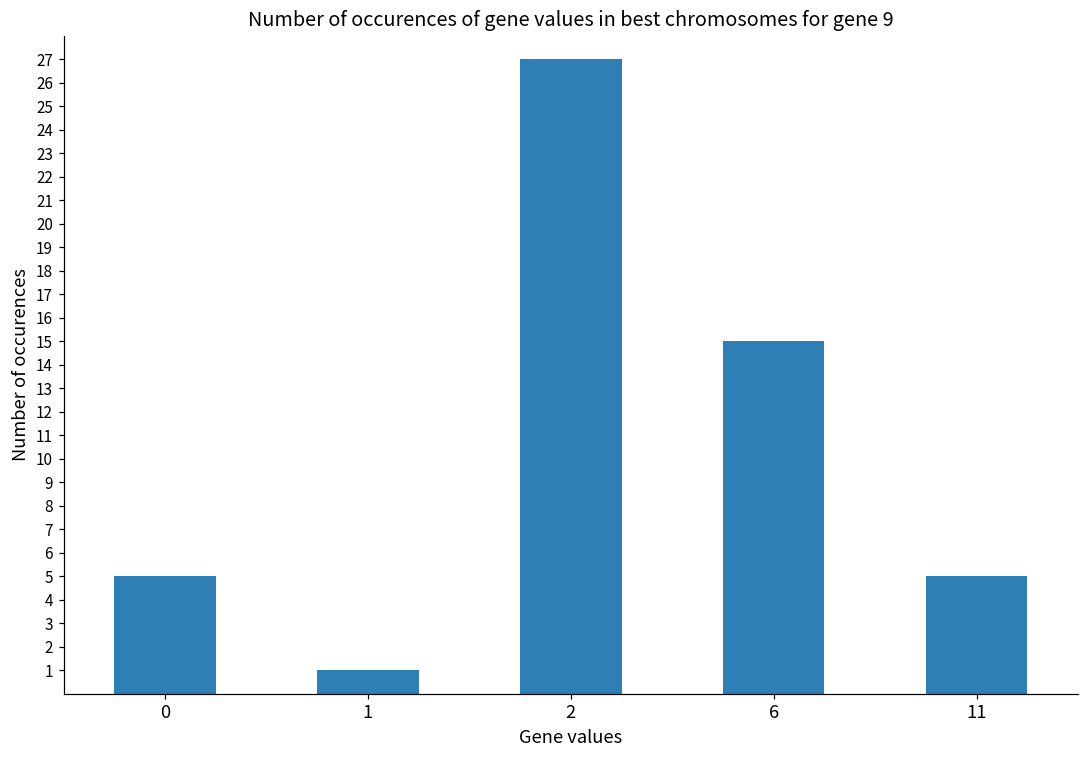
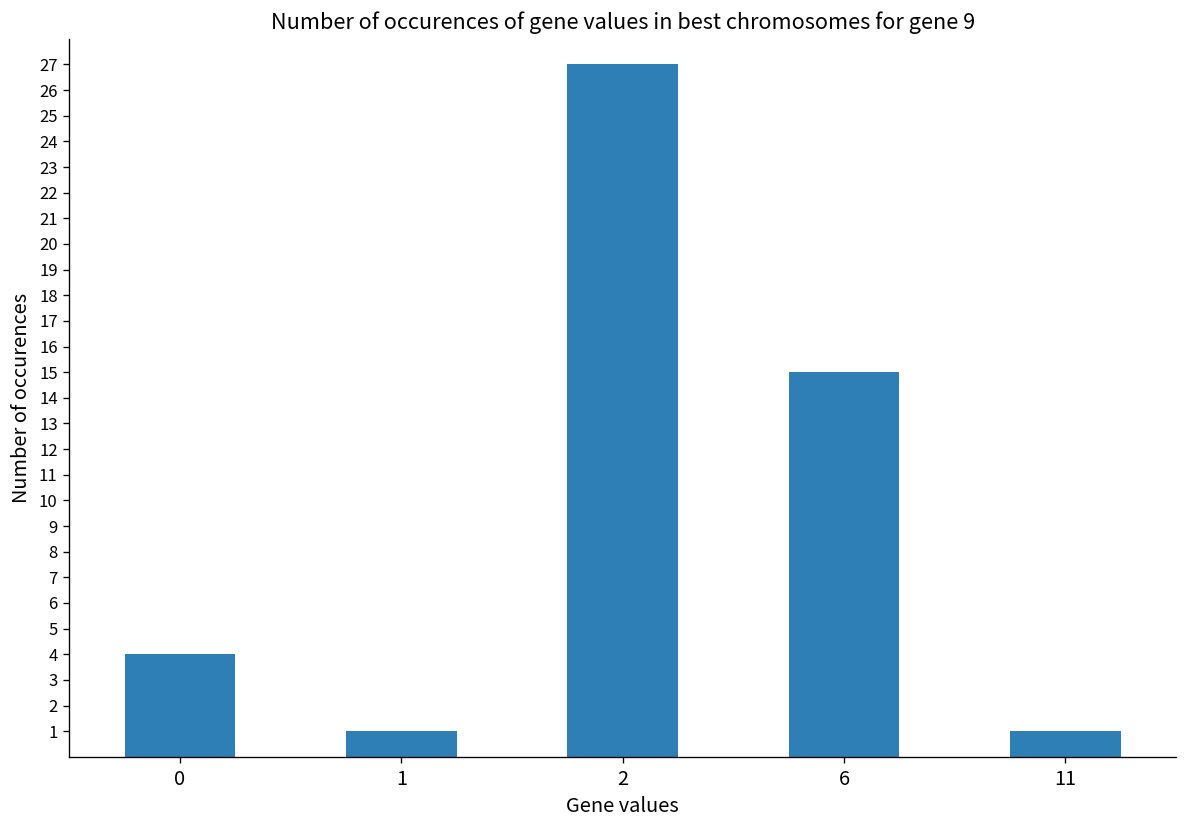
  {
-   "0": 5,
+   "0": 4,
    "1": 1,
    "2": 27,
    "6": 15,
-   "11": 5
+   "11": 1
  }
